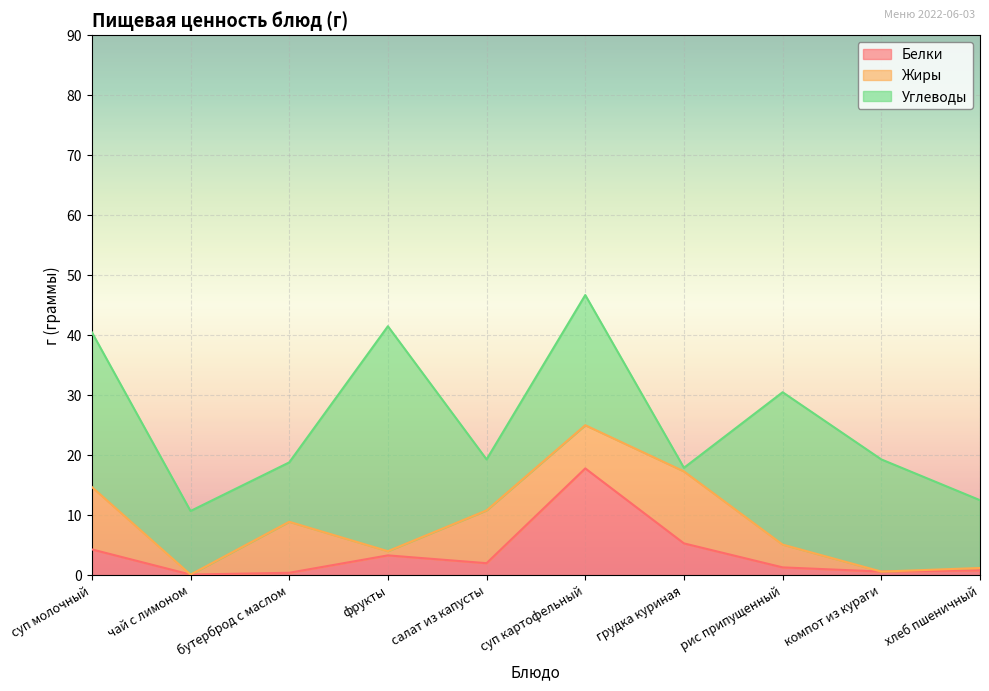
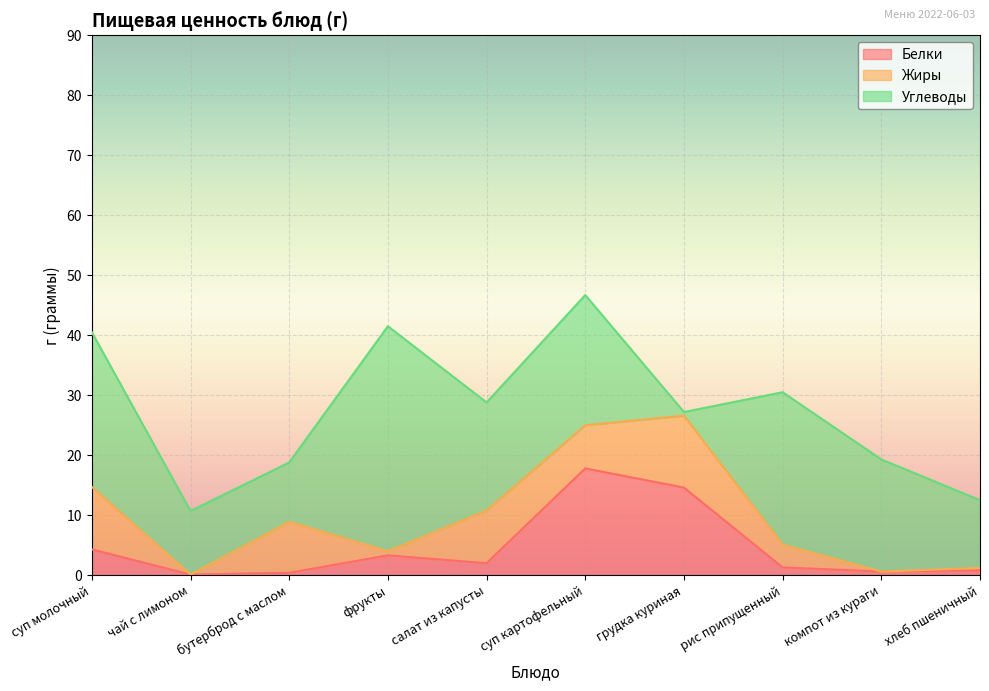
  {
    "Белки": {
      "суп молочный": 4,
      "бутерброд с маслом": 0,
      "фрукты": 3,
      "салат из капусты": 2,
      "суп картофельный": 18,
-     "грудка куриная": 5,
+     "грудка куриная": 15,
      "рис припущенный": 1
    },
    "Жиры": {
      "суп молочный": 10,
      "бутерброд с маслом": 9,
      "фрукты": 1,
      "салат из капусты": 9,
      "суп картофельный": 7,
      "грудка куриная": 12,
      "рис припущенный": 4
    },
    "Углеводы": {
      "суп молочный": 26,
      "чай с лимоном": 11,
      "бутерброд с маслом": 10,
      "фрукты": 38,
-     "салат из капусты": 9,
+     "салат из капусты": 18,
      "суп картофельный": 22,
      "грудка куриная": 1,
      "рис припущенный": 25,
      "компот из кураги": 19,
      "хлеб пшеничный": 11
    }
  }
